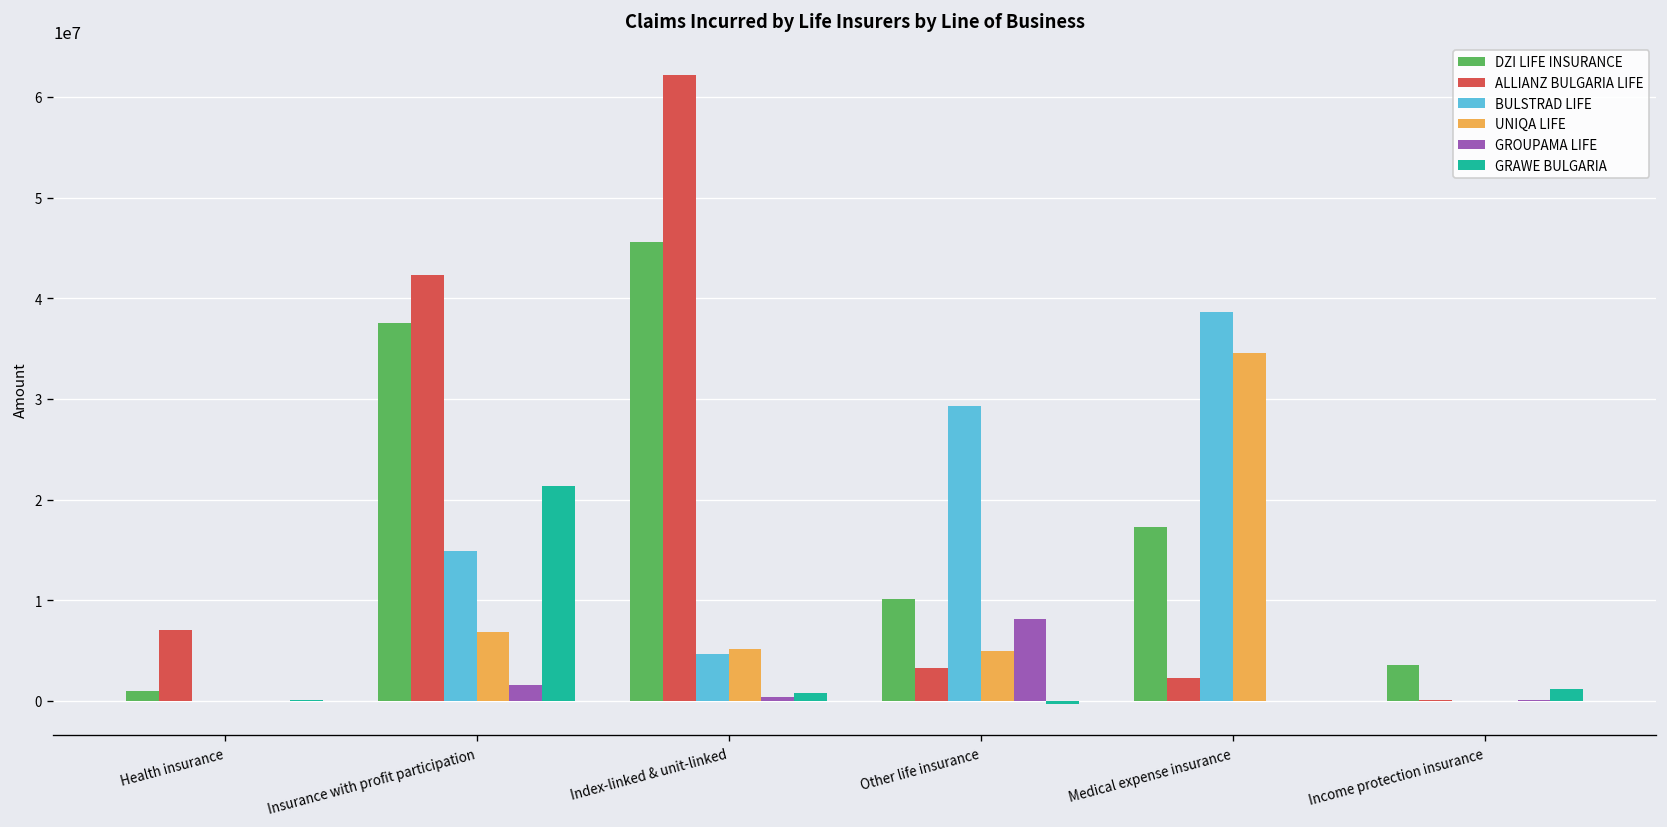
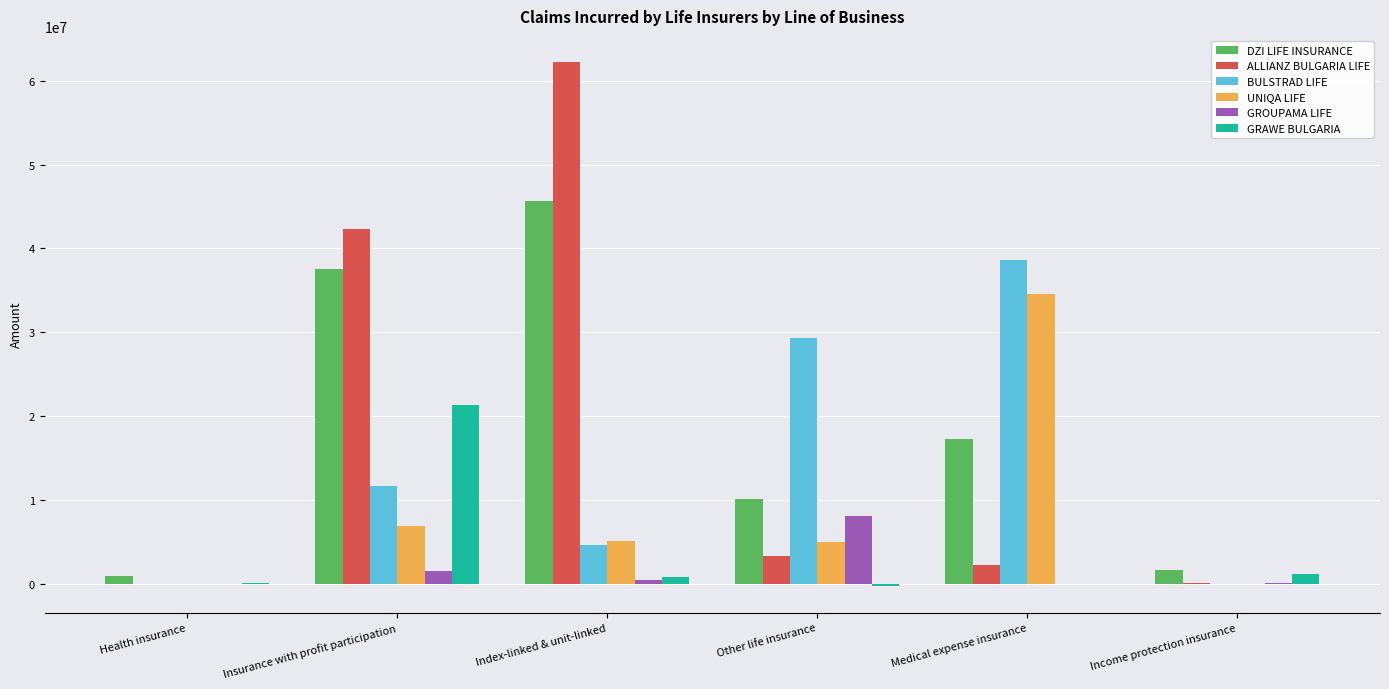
  {
    "DZI LIFE INSURANCE": {
      "Health insurance": 1000000,
      "Insurance with profit participation": 38000000,
      "Index-linked & unit-linked": 46000000,
      "Other life insurance": 10000000,
      "Medical expense insurance": 17000000,
-     "Income protection insurance": 4000000
+     "Income protection insurance": 2000000
    },
    "ALLIANZ BULGARIA LIFE": {
-     "Health insurance": 7000000,
+     "Health insurance": 0,
      "Insurance with profit participation": 42000000,
      "Index-linked & unit-linked": 62000000,
      "Other life insurance": 3000000,
      "Medical expense insurance": 2000000
    },
    "BULSTRAD LIFE": {
      "Health insurance": 0,
-     "Insurance with profit participation": 15000000,
+     "Insurance with profit participation": 12000000,
      "Index-linked & unit-linked": 5000000,
      "Other life insurance": 29000000,
      "Medical expense insurance": 39000000
    },
    "UNIQA LIFE": {
      "Health insurance": 0,
      "Insurance with profit participation": 7000000,
      "Index-linked & unit-linked": 5000000,
      "Other life insurance": 5000000,
      "Medical expense insurance": 35000000,
      "Income protection insurance": 0
    },
    "GROUPAMA LIFE": {
      "Health insurance": 0,
      "Insurance with profit participation": 2000000,
      "Index-linked & unit-linked": 0,
      "Other life insurance": 8000000,
      "Medical expense insurance": 0
    },
    "GRAWE BULGARIA": {
      "Insurance with profit participation": 21000000,
      "Index-linked & unit-linked": 1000000,
      "Medical expense insurance": 0,
      "Income protection insurance": 1000000
    }
  }
